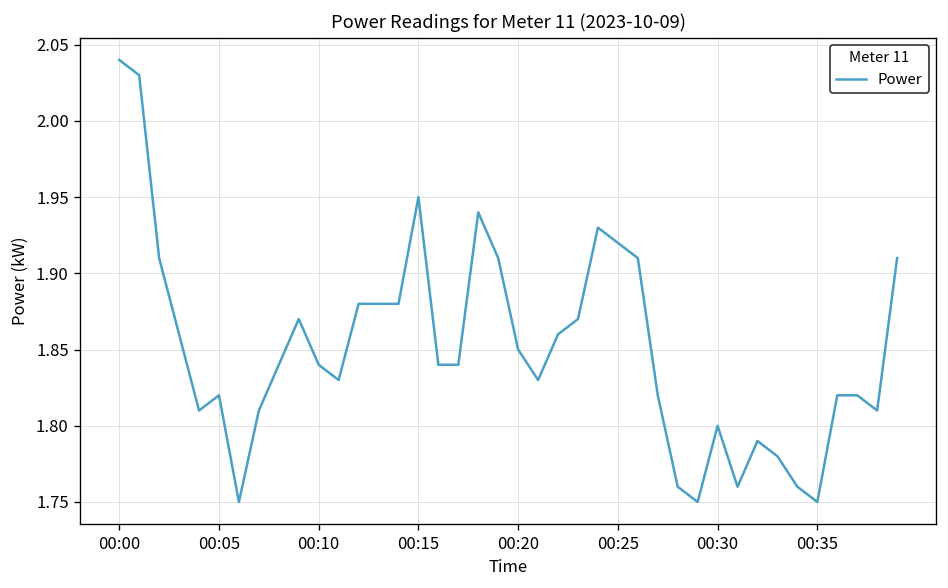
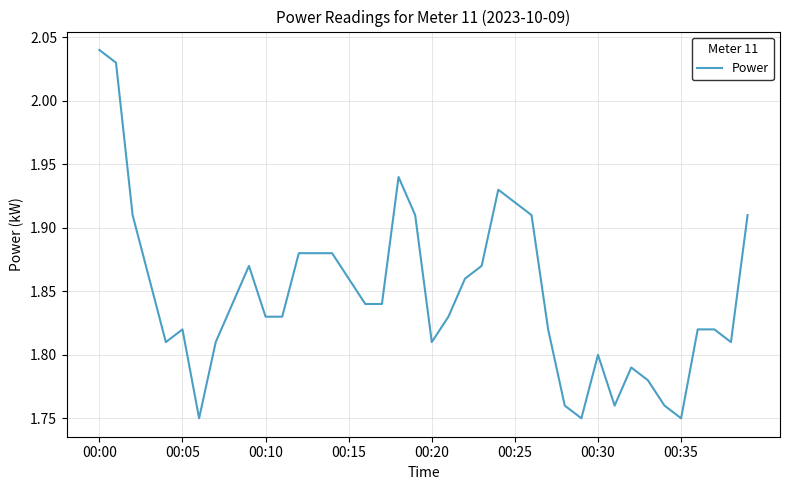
  {
    "00:00": 2.04,
    "00:05": 1.82,
-   "00:10": 1.84,
-   "00:15": 1.95,
-   "00:20": 1.85,
+   "00:10": 1.83,
+   "00:15": 1.86,
+   "00:20": 1.81,
    "00:25": 1.92,
    "00:30": 1.80,
    "00:35": 1.75
  }
